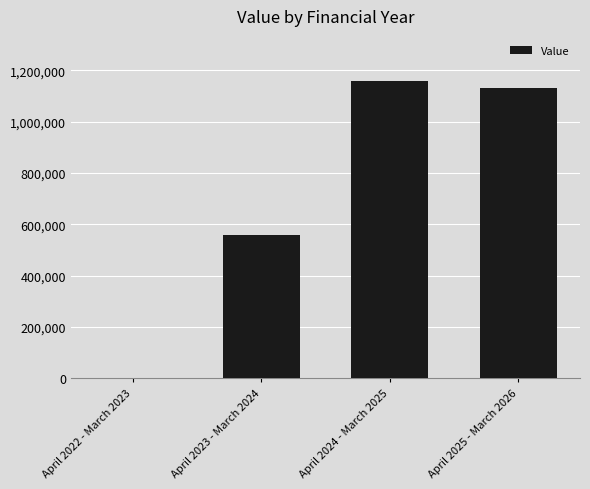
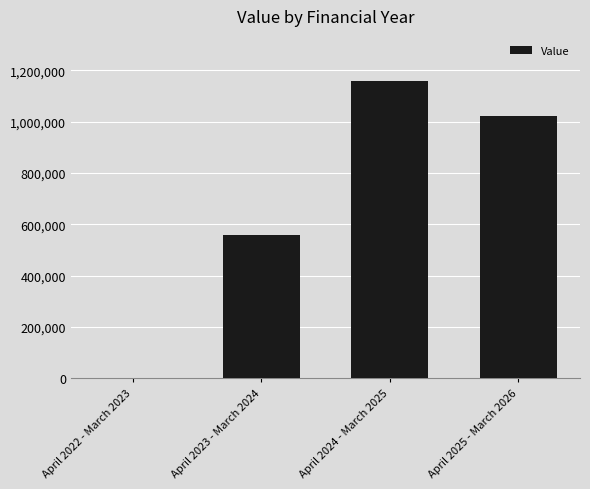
  {
    "April 2022 - March 2023": "0",
    "April 2023 - March 2024": "560,000",
    "April 2024 - March 2025": "1,160,000",
-   "April 2025 - March 2026": "1,130,000"
+   "April 2025 - March 2026": "1,020,000"
  }
